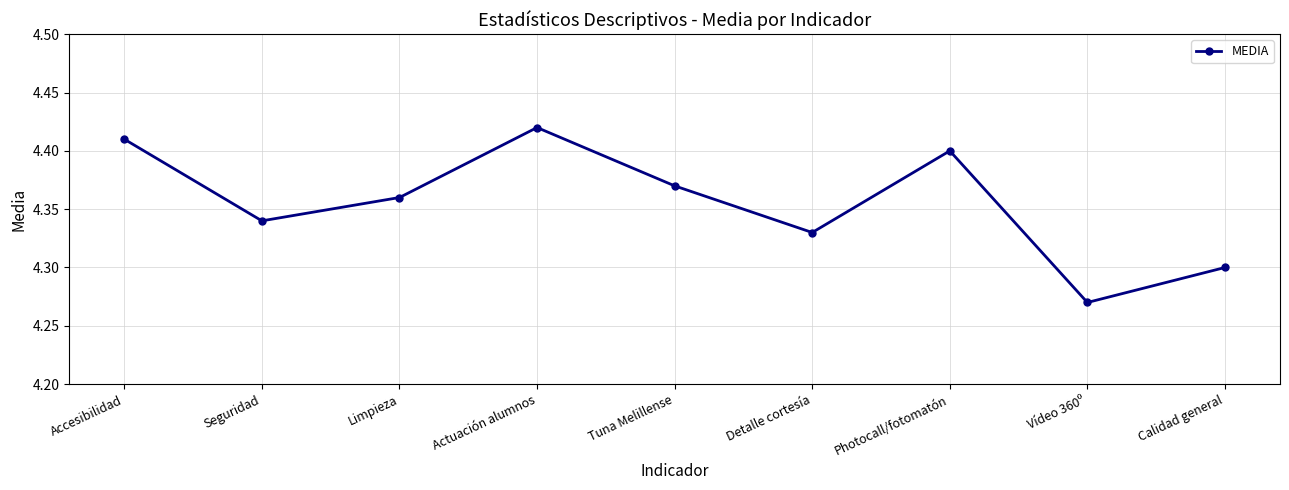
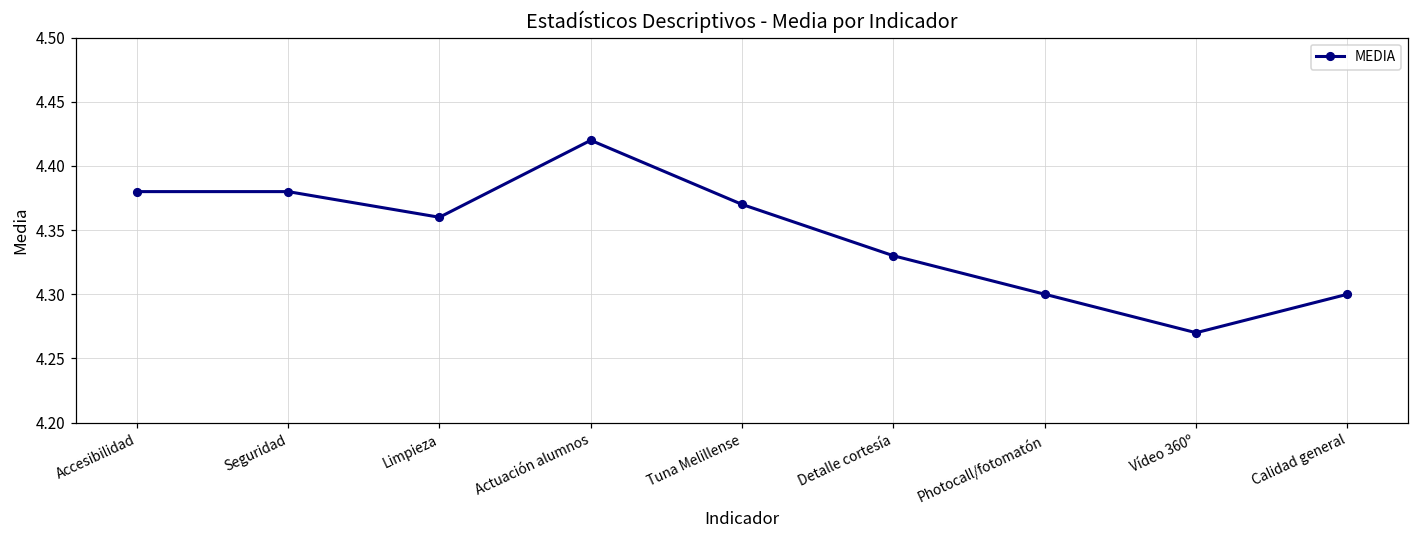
  {
-   "Accesibilidad": 4.41,
-   "Seguridad": 4.34,
+   "Accesibilidad": 4.38,
+   "Seguridad": 4.38,
    "Limpieza": 4.36,
    "Actuación alumnos": 4.42,
    "Tuna Melillense": 4.37,
    "Detalle cortesía": 4.33,
-   "Photocall/fotomatón": 4.4,
+   "Photocall/fotomatón": 4.3,
    "Vídeo 360º": 4.27,
    "Calidad general": 4.30
  }
